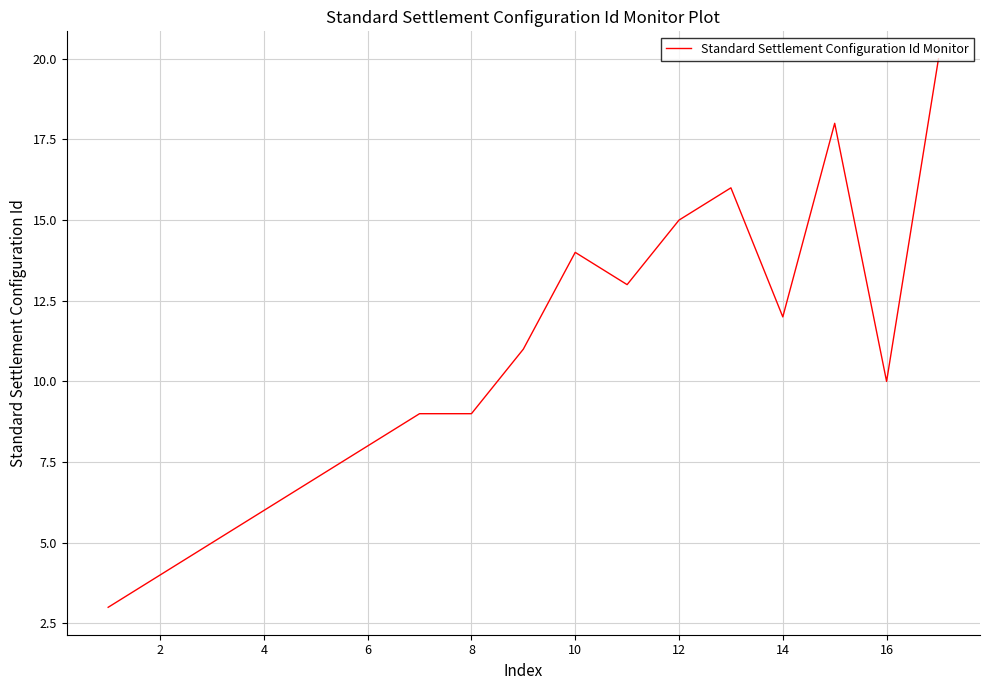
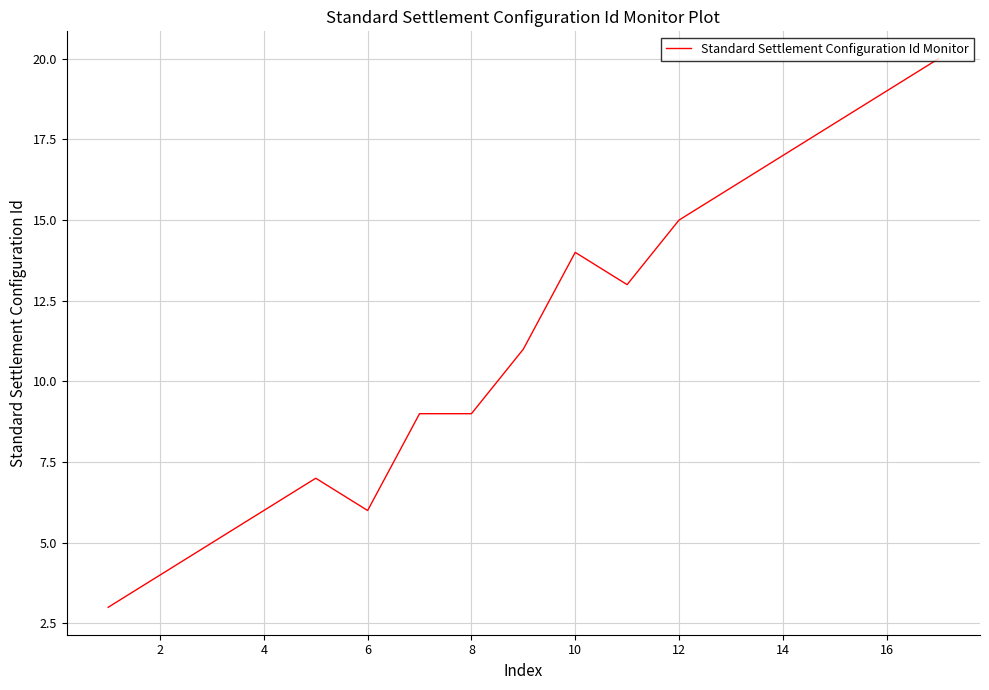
  {
    "2": 4,
    "4": 6,
-   "6": 8,
+   "6": 6,
    "8": 9,
    "10": 14,
    "12": 15,
-   "14": 12,
-   "16": 10
+   "14": 17,
+   "16": 19
  }
